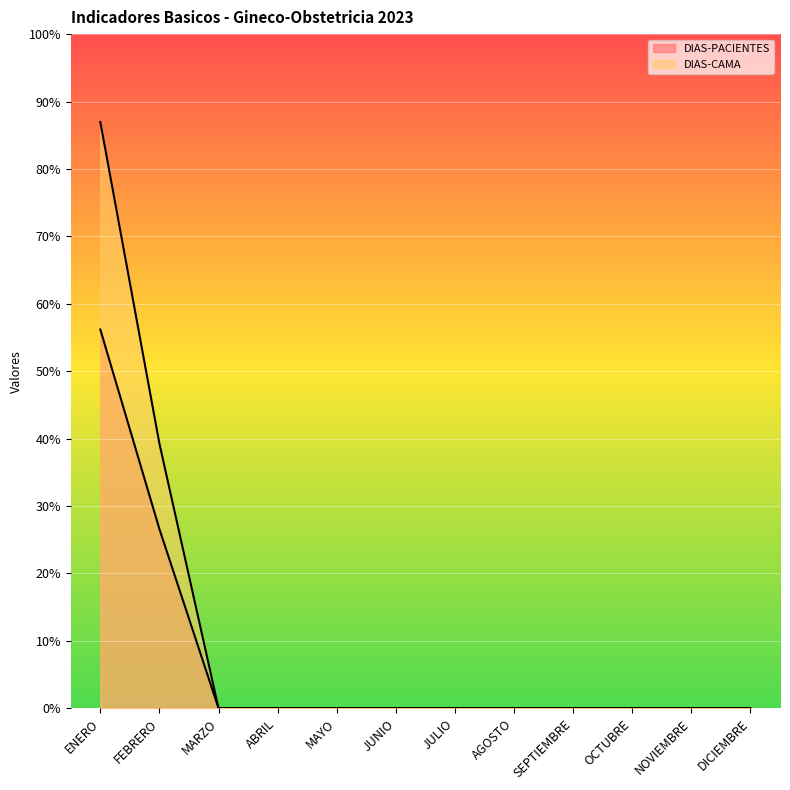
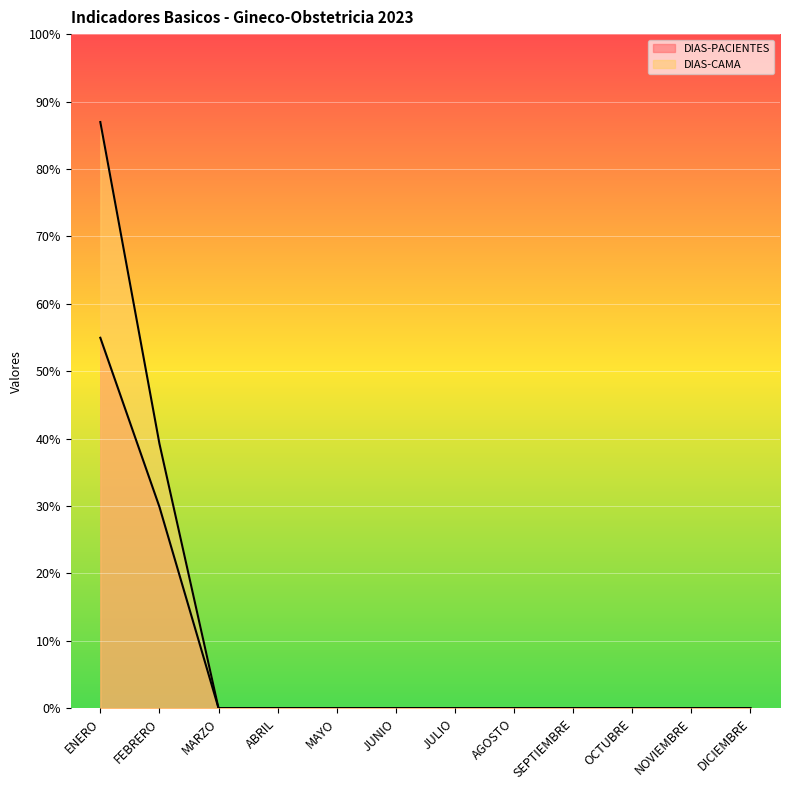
  {
    "DIAS-PACIENTES": {
-     "ENERO": "56%",
-     "FEBRERO": "27%"
+     "ENERO": "55%",
+     "FEBRERO": "30%"
    },
    "DIAS-CAMA": {
      "ENERO": "87%",
      "FEBRERO": "39%"
    }
  }
